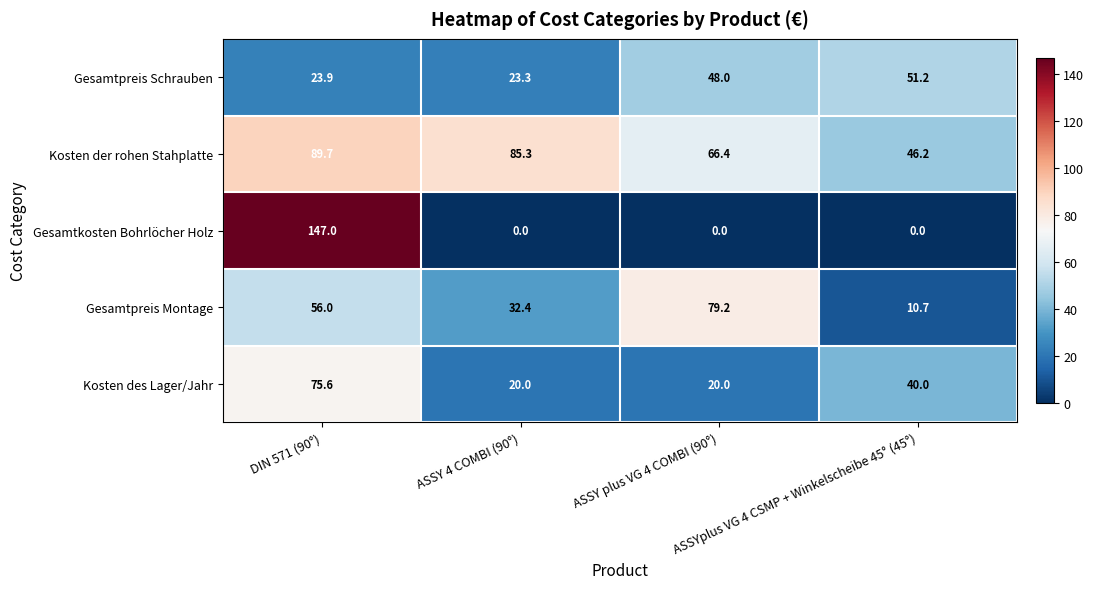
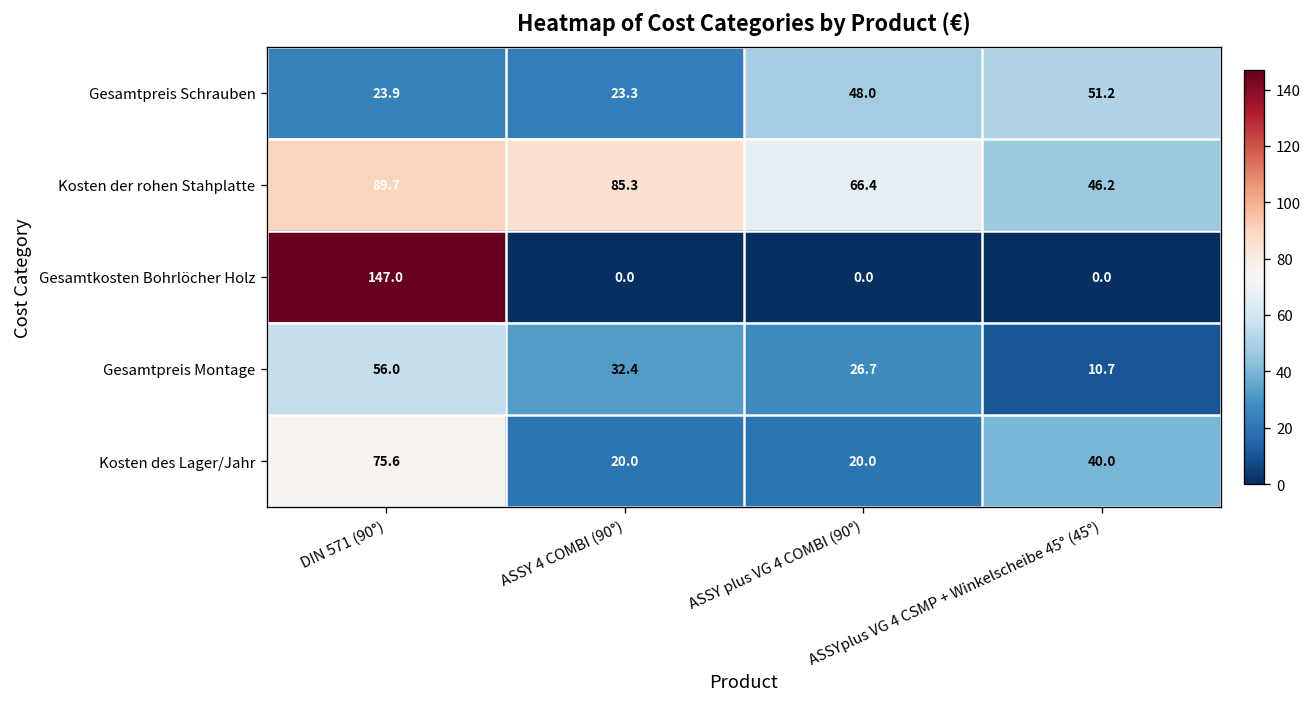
  {
    "Gesamtpreis Schrauben": {
      "DIN 571 (90°)": 23.9,
      "ASSY 4 COMBI (90°)": 23.3,
      "ASSY plus VG 4 COMBI (90°)": 48.0,
      "ASSYplus VG 4 CSMP + Winkelscheibe 45° (45°)": 51.2
    },
    "Kosten der rohen Stahplatte": {
      "DIN 571 (90°)": 89.7,
      "ASSY 4 COMBI (90°)": 85.3,
      "ASSY plus VG 4 COMBI (90°)": 66.4,
      "ASSYplus VG 4 CSMP + Winkelscheibe 45° (45°)": 46.2
    },
    "Gesamtkosten Bohrlöcher Holz": {
      "DIN 571 (90°)": 147.0,
      "ASSY 4 COMBI (90°)": 0.0,
      "ASSY plus VG 4 COMBI (90°)": 0.0,
      "ASSYplus VG 4 CSMP + Winkelscheibe 45° (45°)": 0.0
    },
    "Gesamtpreis Montage": {
      "DIN 571 (90°)": 56.0,
      "ASSY 4 COMBI (90°)": 32.4,
-     "ASSY plus VG 4 COMBI (90°)": 79.2,
+     "ASSY plus VG 4 COMBI (90°)": 26.7,
      "ASSYplus VG 4 CSMP + Winkelscheibe 45° (45°)": 10.7
    },
    "Kosten des Lager/Jahr": {
      "DIN 571 (90°)": 75.6,
      "ASSY 4 COMBI (90°)": 20.0,
      "ASSY plus VG 4 COMBI (90°)": 20.0,
      "ASSYplus VG 4 CSMP + Winkelscheibe 45° (45°)": 40.0
    }
  }
